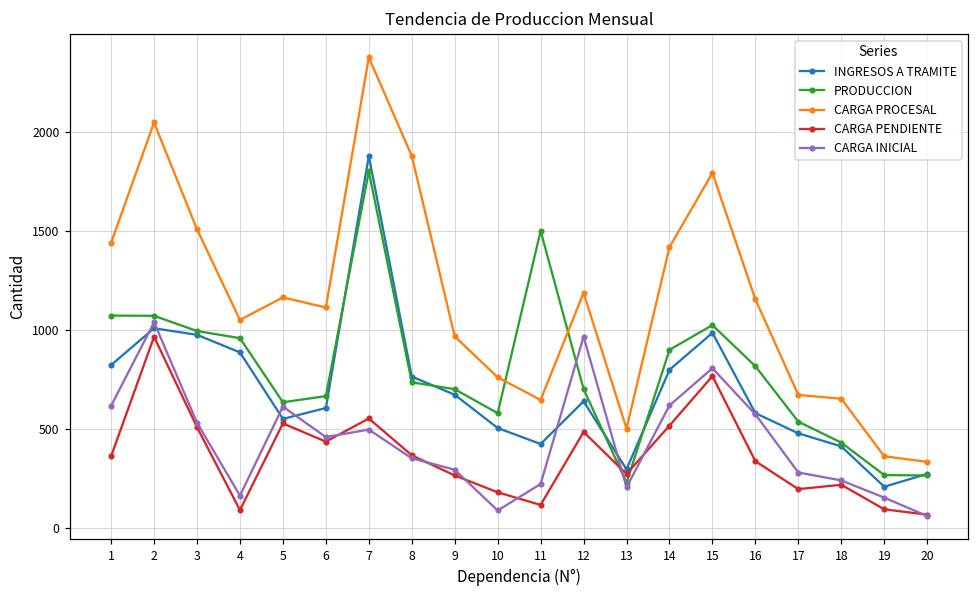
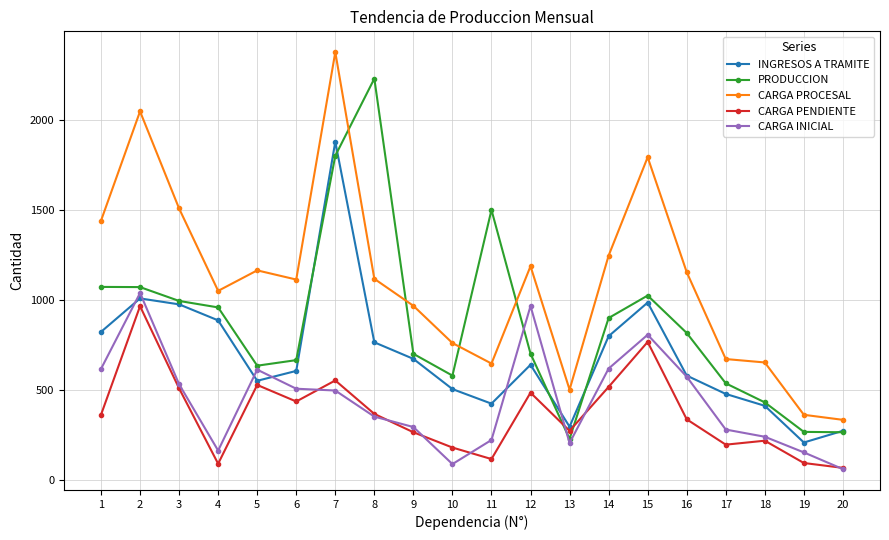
  {
    "INGRESOS A TRAMITE": {
      "1": 820,
      "2": 1010,
      "3": 980,
      "4": 890,
      "5": 550,
      "6": 610,
      "7": 1880,
      "8": 770,
      "9": 670,
      "10": 510,
      "11": 430,
      "12": 640,
      "13": 300,
      "14": 800,
      "15": 990,
      "17": 480,
      "18": 410,
      "19": 210
    },
    "PRODUCCION": {
      "1": 1070,
      "2": 1070,
      "3": 1000,
      "4": 960,
      "5": 640,
      "6": 670,
      "7": 1800,
-     "8": 740,
+     "8": 2230,
      "9": 700,
      "10": 580,
      "11": 1500,
      "12": 700,
      "13": 230,
      "14": 900,
      "15": 1030,
      "16": 820,
      "17": 540,
      "18": 430,
      "19": 270
    },
    "CARGA PROCESAL": {
      "1": 1440,
      "2": 2050,
      "3": 1510,
      "4": 1050,
      "5": 1170,
      "6": 1120,
      "7": 2380,
-     "8": 1880,
+     "8": 1120,
      "9": 970,
      "10": 760,
      "11": 650,
      "12": 1190,
      "13": 500,
-     "14": 1420,
+     "14": 1250,
      "15": 1800,
      "16": 1160,
      "17": 670,
      "18": 650,
      "19": 360,
      "20": 340
    },
    "CARGA PENDIENTE": {
      "1": 360,
      "2": 970,
      "3": 510,
      "4": 90,
      "5": 530,
      "6": 440,
      "7": 550,
      "8": 370,
      "9": 270,
      "10": 180,
      "11": 120,
      "12": 490,
      "13": 270,
      "14": 520,
      "15": 770,
      "16": 340,
      "17": 200,
      "18": 220,
      "19": 100
    },
    "CARGA INICIAL": {
      "1": 620,
      "2": 1040,
      "3": 530,
      "4": 160,
      "5": 610,
-     "6": 460,
+     "6": 510,
      "7": 500,
      "8": 350,
      "9": 300,
      "10": 90,
      "11": 220,
      "12": 970,
      "13": 210,
      "14": 620,
      "15": 810,
      "17": 280,
      "18": 240,
      "19": 150
    }
  }
